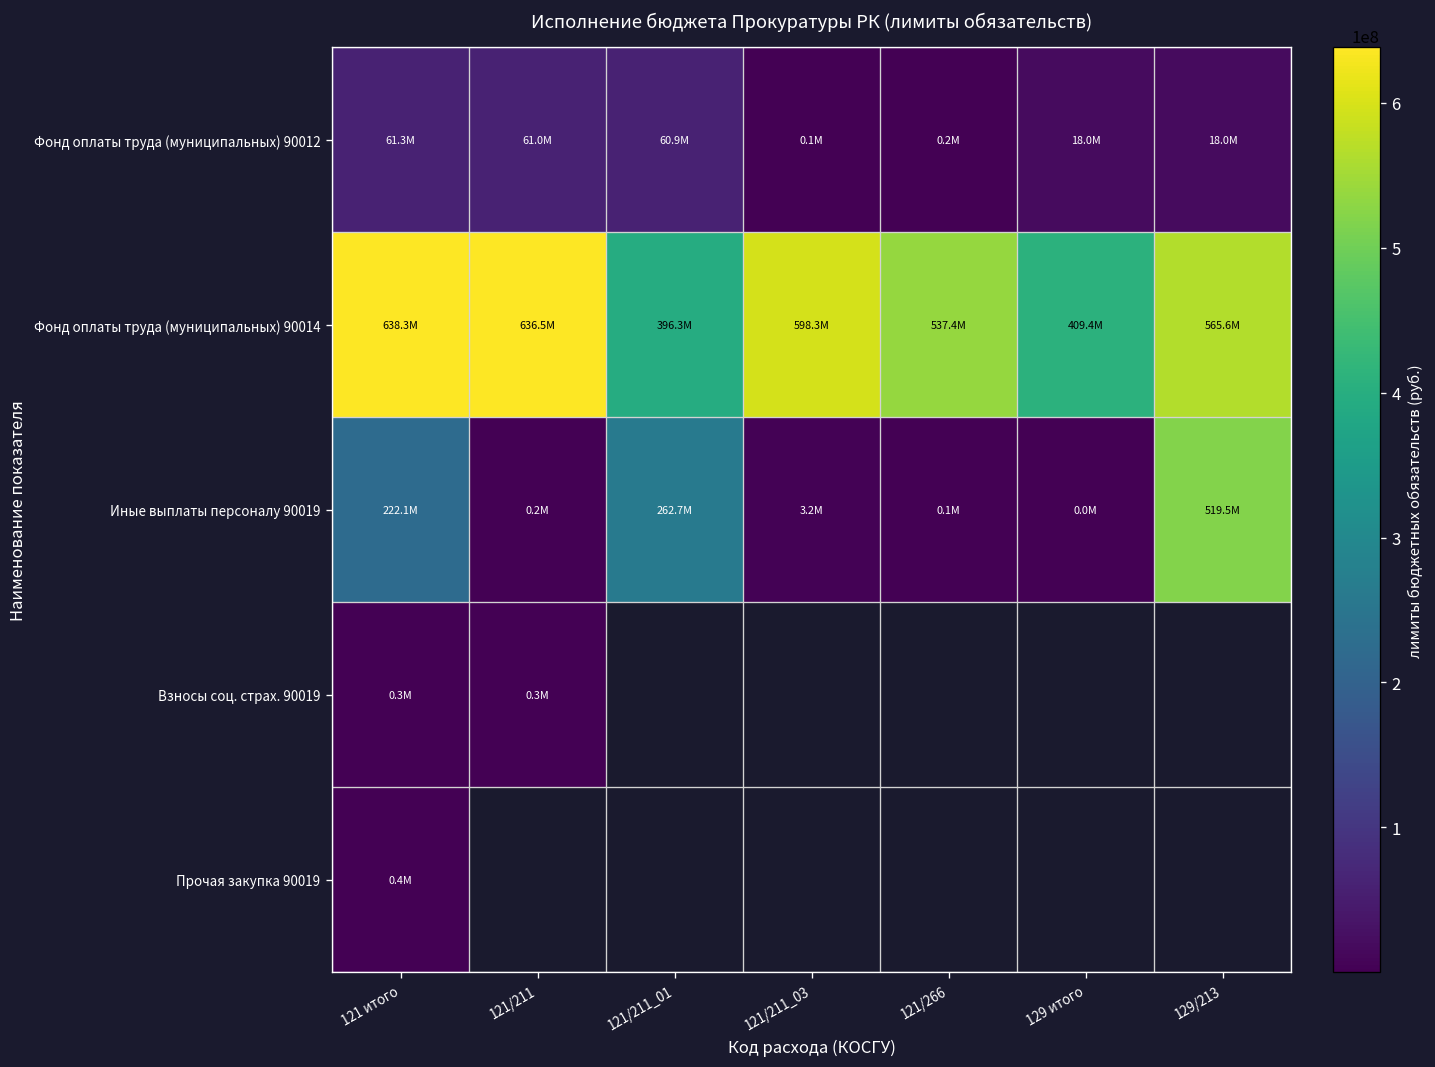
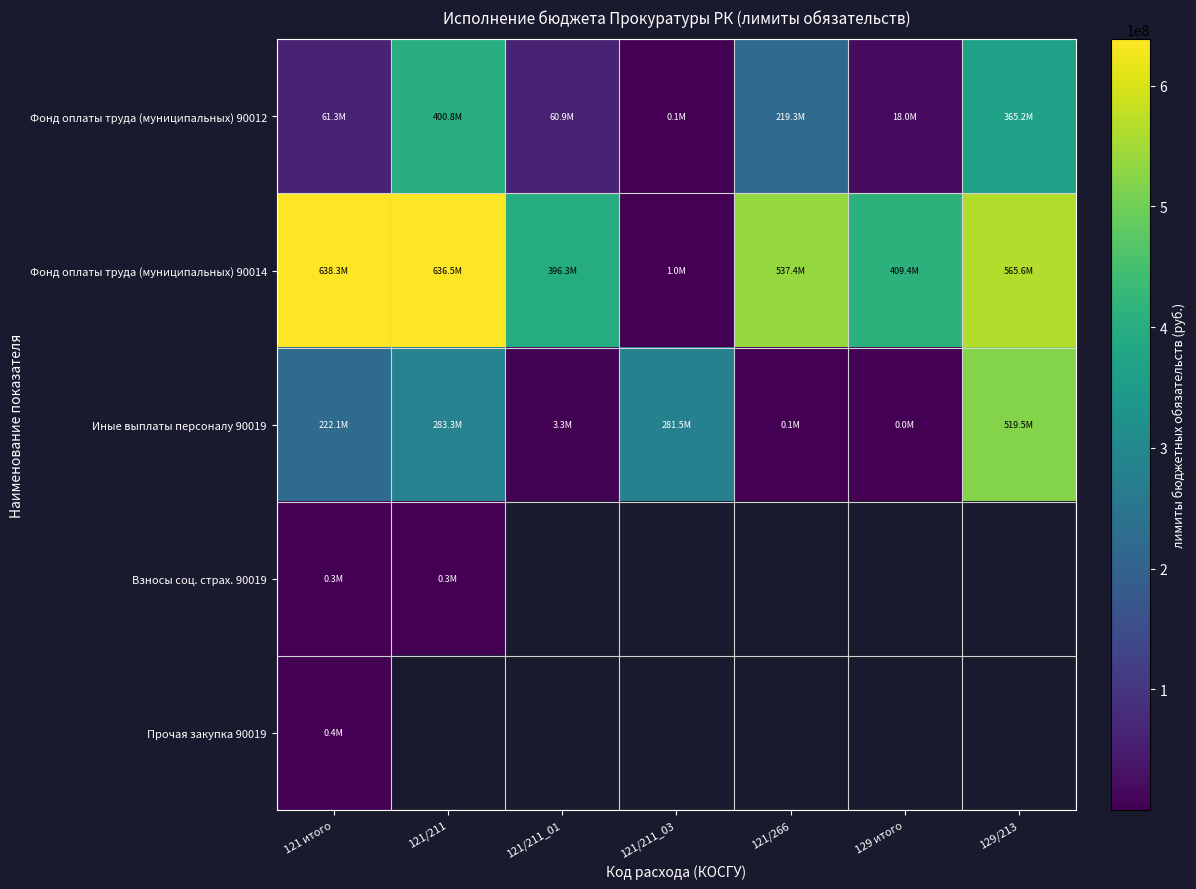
  {
    "Фонд оплаты труда (муниципальных) 90012": {
      "121 итого": "61.3M",
-     "121/211": "61.0M",
+     "121/211": "400.8M",
      "121/211_01": "60.9M",
      "121/211_03": "0.1M",
-     "121/266": "0.2M",
+     "121/266": "219.3M",
      "129 итого": "18.0M",
-     "129/213": "18.0M"
+     "129/213": "365.2M"
    },
    "Фонд оплаты труда (муниципальных) 90014": {
      "121 итого": "638.3M",
      "121/211": "636.5M",
      "121/211_01": "396.3M",
-     "121/211_03": "598.3M",
+     "121/211_03": "1.0M",
      "121/266": "537.4M",
      "129 итого": "409.4M",
      "129/213": "565.6M"
    },
    "Иные выплаты персоналу 90019": {
      "121 итого": "222.1M",
-     "121/211": "0.2M",
-     "121/211_01": "262.7M",
-     "121/211_03": "3.2M",
+     "121/211": "283.3M",
+     "121/211_01": "3.3M",
+     "121/211_03": "281.5M",
      "121/266": "0.1M",
      "129 итого": "0.0M",
      "129/213": "519.5M"
    },
    "Взносы соц. страх. 90019": {
      "121 итого": "0.3M",
      "121/211": "0.3M"
    },
    "Прочая закупка 90019": {
      "121 итого": "0.4M"
    }
  }
